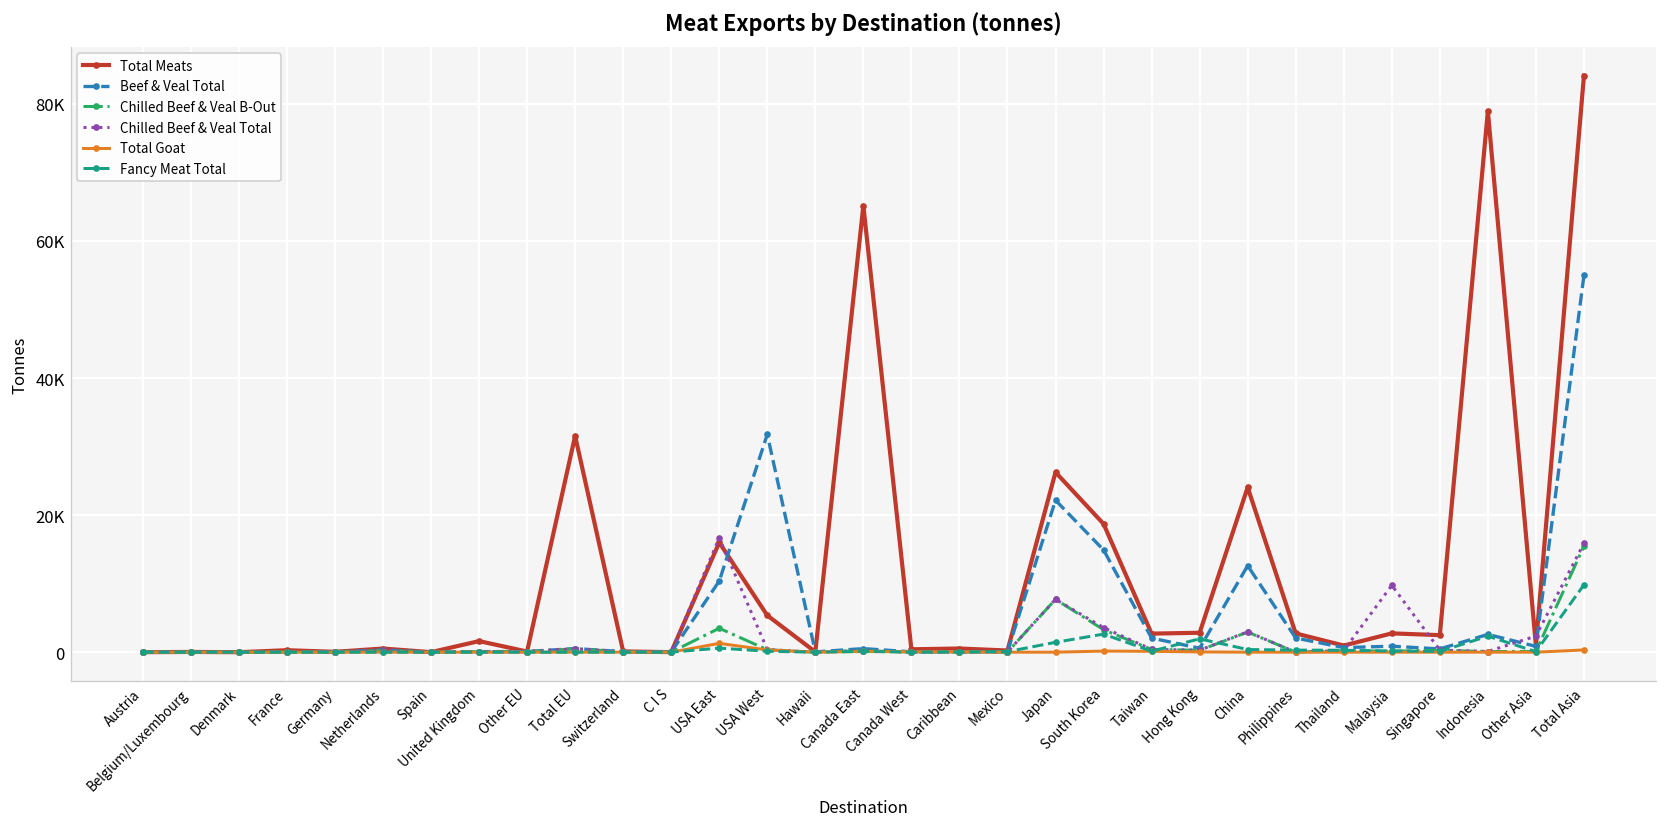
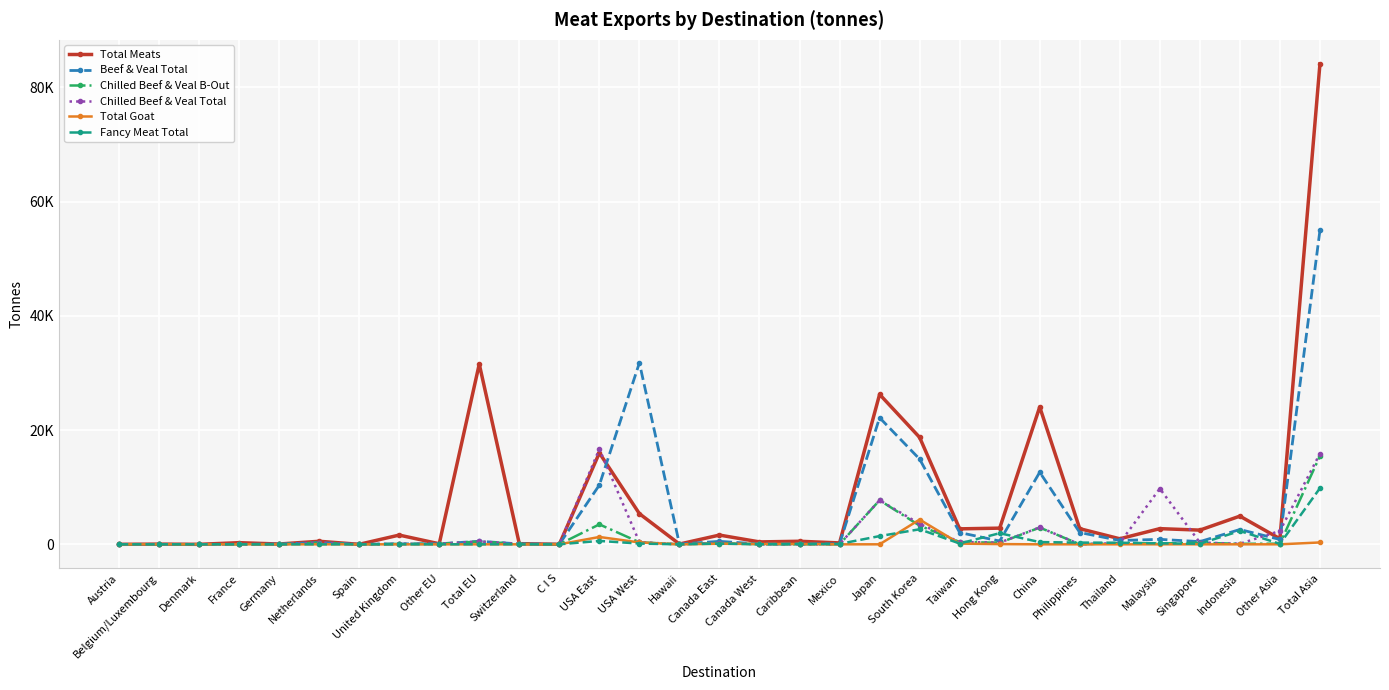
  {
    "Total Meats": {
      "United Kingdom": 2000,
      "Total EU": 32000,
      "USA East": 16000,
      "USA West": 5000,
-     "Canada East": 65000,
+     "Canada East": 2000,
      "Caribbean": 1000,
      "Japan": 26000,
      "South Korea": 19000,
      "Taiwan": 3000,
      "Hong Kong": 3000,
      "China": 24000,
      "Philippines": 3000,
      "Malaysia": 3000,
      "Singapore": 2000,
-     "Indonesia": 79000,
+     "Indonesia": 5000,
      "Total Asia": 84000
    },
    "Beef & Veal Total": {
      "USA East": 10000,
      "USA West": 32000,
      "Japan": 22000,
      "South Korea": 15000,
      "Taiwan": 2000,
      "China": 13000,
      "Philippines": 2000,
      "Malaysia": 1000,
      "Total Asia": 55000
    },
    "Chilled Beef & Veal Total": {
      "USA East": 17000,
      "Malaysia": 10000,
      "Other Asia": 2000
    },
    "Total Goat": {
      "USA East": 1000,
      "Japan": 0,
-     "South Korea": 0,
+     "South Korea": 4000,
      "Total Asia": 0
    }
  }
